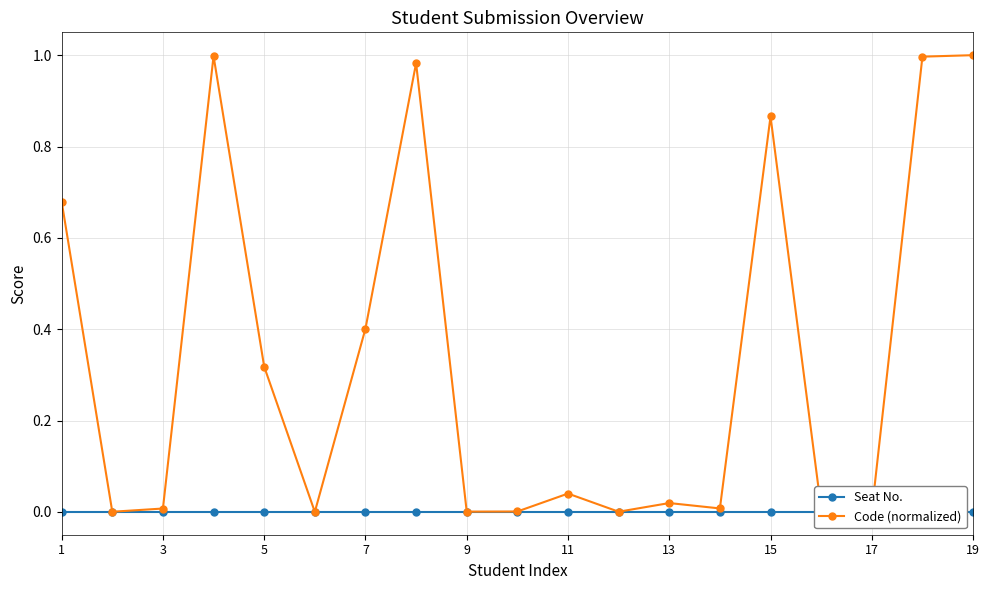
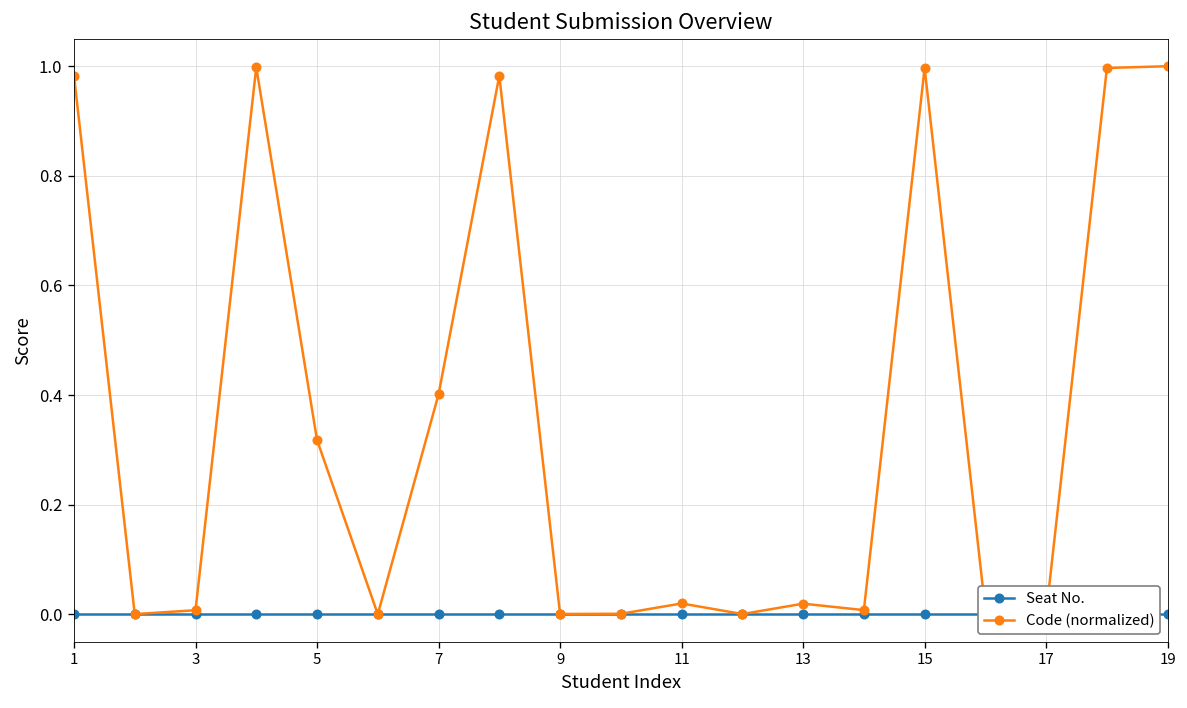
  {
    "Seat No.": {
      "1": 0.00,
      "3": 0.00,
      "5": 0.00,
      "7": 0.00,
      "11": 0.00,
      "13": 0.00,
      "15": 0.00,
      "19": 0.00
    },
    "Code (normalized)": {
-     "1": 0.68,
+     "1": 0.98,
      "3": 0.01,
      "5": 0.32,
      "7": 0.40,
-     "11": 0.04,
+     "11": 0.02,
      "13": 0.02,
-     "15": 0.87,
+     "15": 1.00,
      "19": 1.00
    }
  }
